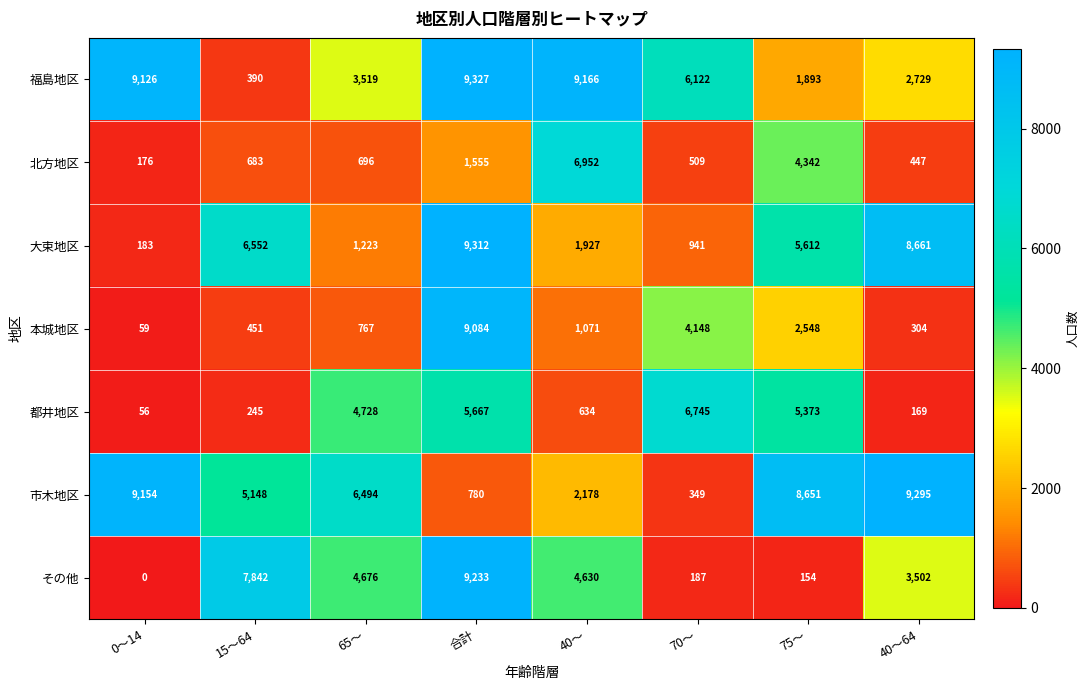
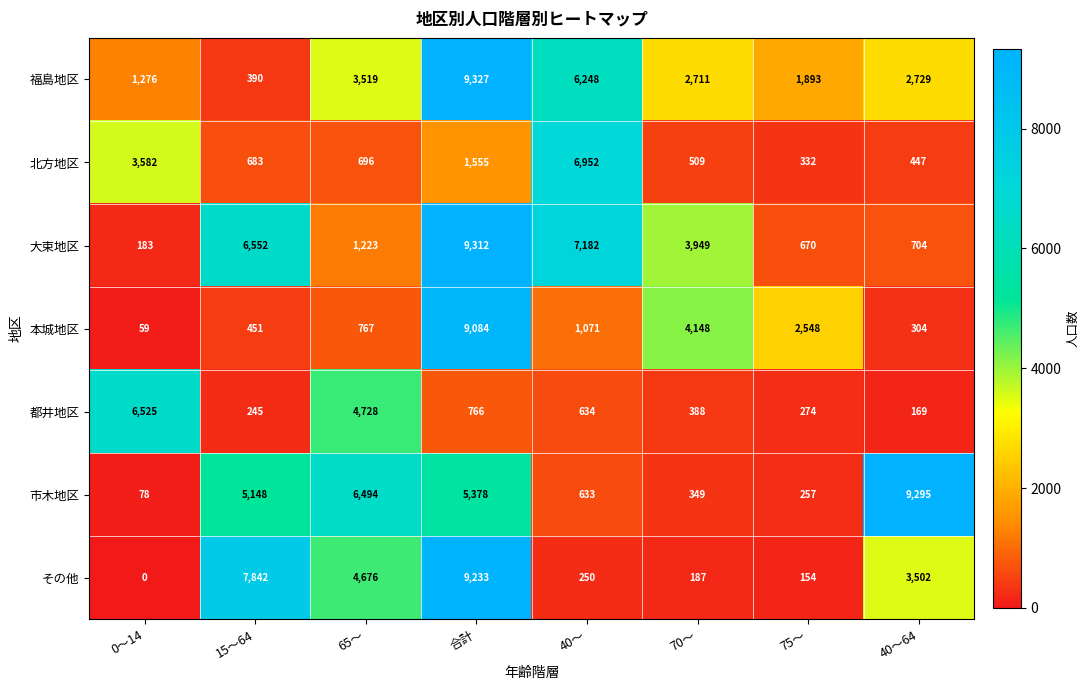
  {
    "福島地区": {
-     "0～14": "9,126",
+     "0～14": "1,276",
      "15～64": "390",
      "65～": "3,519",
      "合計": "9,327",
-     "40～": "9,166",
-     "70～": "6,122",
+     "40～": "6,248",
+     "70～": "2,711",
      "75～": "1,893",
      "40～64": "2,729"
    },
    "北方地区": {
-     "0～14": "176",
+     "0～14": "3,582",
      "15～64": "683",
      "65～": "696",
      "合計": "1,555",
      "40～": "6,952",
      "70～": "509",
-     "75～": "4,342",
+     "75～": "332",
      "40～64": "447"
    },
    "大束地区": {
      "0～14": "183",
      "15～64": "6,552",
      "65～": "1,223",
      "合計": "9,312",
-     "40～": "1,927",
-     "70～": "941",
-     "75～": "5,612",
-     "40～64": "8,661"
+     "40～": "7,182",
+     "70～": "3,949",
+     "75～": "670",
+     "40～64": "704"
    },
    "本城地区": {
      "0～14": "59",
      "15～64": "451",
      "65～": "767",
      "合計": "9,084",
      "40～": "1,071",
      "70～": "4,148",
      "75～": "2,548",
      "40～64": "304"
    },
    "都井地区": {
-     "0～14": "56",
+     "0～14": "6,525",
      "15～64": "245",
      "65～": "4,728",
-     "合計": "5,667",
+     "合計": "766",
      "40～": "634",
-     "70～": "6,745",
-     "75～": "5,373",
+     "70～": "388",
+     "75～": "274",
      "40～64": "169"
    },
    "市木地区": {
-     "0～14": "9,154",
+     "0～14": "78",
      "15～64": "5,148",
      "65～": "6,494",
-     "合計": "780",
-     "40～": "2,178",
+     "合計": "5,378",
+     "40～": "633",
      "70～": "349",
-     "75～": "8,651",
+     "75～": "257",
      "40～64": "9,295"
    },
    "その他": {
      "0～14": "0",
      "15～64": "7,842",
      "65～": "4,676",
      "合計": "9,233",
-     "40～": "4,630",
+     "40～": "250",
      "70～": "187",
      "75～": "154",
      "40～64": "3,502"
    }
  }
